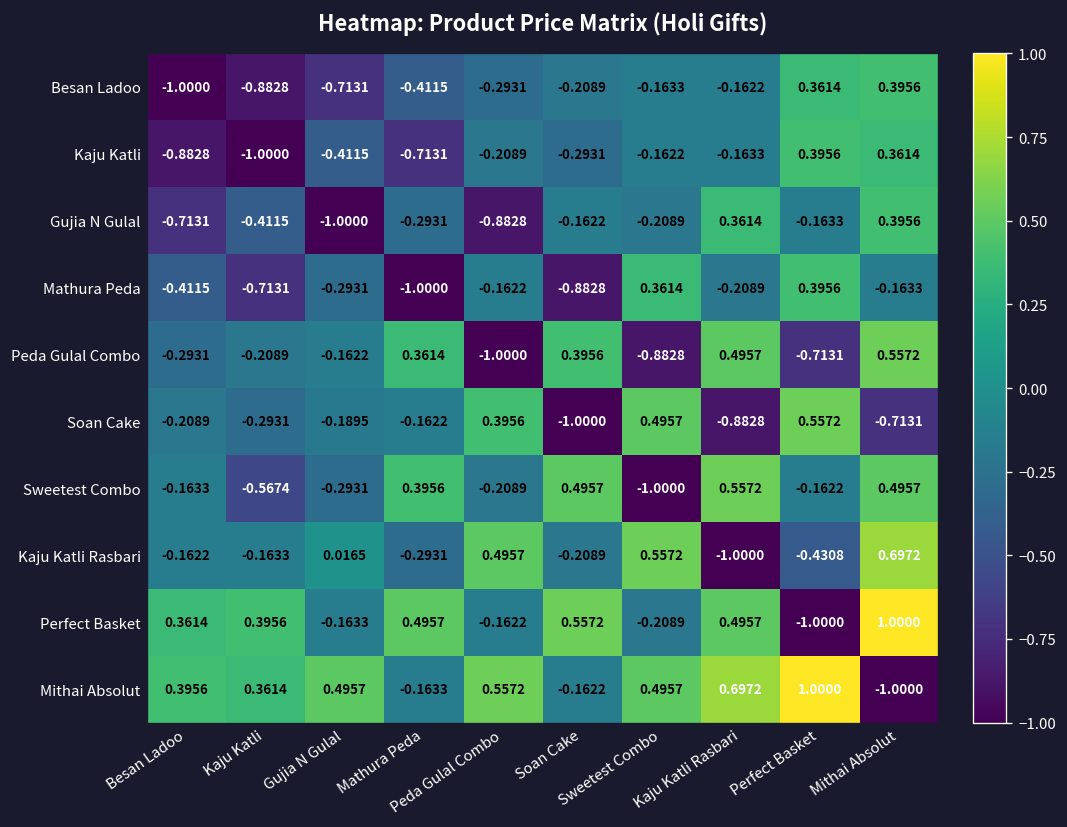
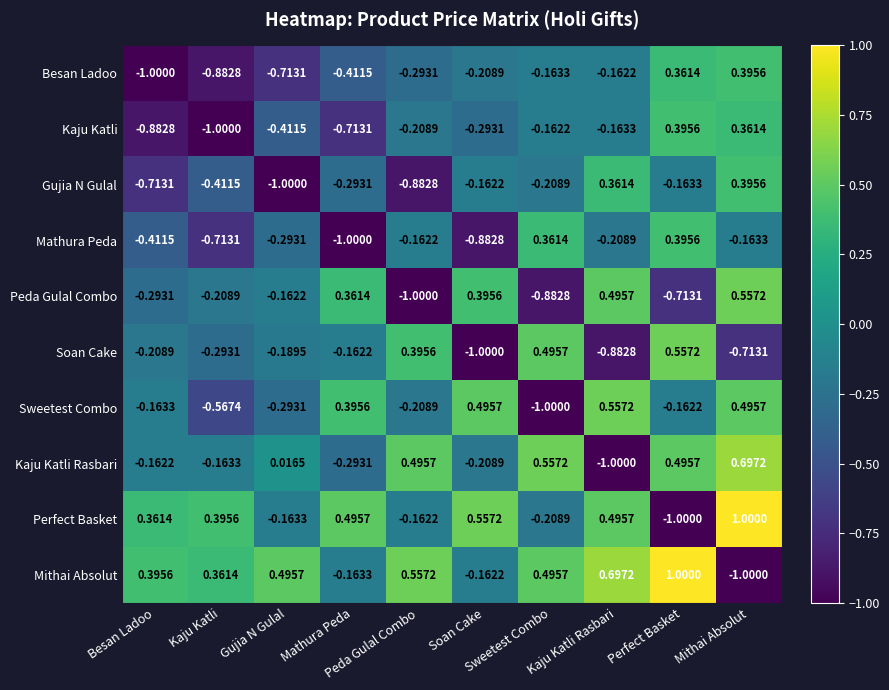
  {
    "Besan Ladoo": {
      "Besan Ladoo": -1.0000,
      "Kaju Katli": -0.8828,
      "Gujia N Gulal": -0.7131,
      "Mathura Peda": -0.4115,
      "Peda Gulal Combo": -0.2931,
      "Soan Cake": -0.2089,
      "Sweetest Combo": -0.1633,
      "Kaju Katli Rasbari": -0.1622,
      "Perfect Basket": 0.3614,
      "Mithai Absolut": 0.3956
    },
    "Kaju Katli": {
      "Besan Ladoo": -0.8828,
      "Kaju Katli": -1.0000,
      "Gujia N Gulal": -0.4115,
      "Mathura Peda": -0.7131,
      "Peda Gulal Combo": -0.2089,
      "Soan Cake": -0.2931,
      "Sweetest Combo": -0.1622,
      "Kaju Katli Rasbari": -0.1633,
      "Perfect Basket": 0.3956,
      "Mithai Absolut": 0.3614
    },
    "Gujia N Gulal": {
      "Besan Ladoo": -0.7131,
      "Kaju Katli": -0.4115,
      "Gujia N Gulal": -1.0000,
      "Mathura Peda": -0.2931,
      "Peda Gulal Combo": -0.8828,
      "Soan Cake": -0.1622,
      "Sweetest Combo": -0.2089,
      "Kaju Katli Rasbari": 0.3614,
      "Perfect Basket": -0.1633,
      "Mithai Absolut": 0.3956
    },
    "Mathura Peda": {
      "Besan Ladoo": -0.4115,
      "Kaju Katli": -0.7131,
      "Gujia N Gulal": -0.2931,
      "Mathura Peda": -1.0000,
      "Peda Gulal Combo": -0.1622,
      "Soan Cake": -0.8828,
      "Sweetest Combo": 0.3614,
      "Kaju Katli Rasbari": -0.2089,
      "Perfect Basket": 0.3956,
      "Mithai Absolut": -0.1633
    },
    "Peda Gulal Combo": {
      "Besan Ladoo": -0.2931,
      "Kaju Katli": -0.2089,
      "Gujia N Gulal": -0.1622,
      "Mathura Peda": 0.3614,
      "Peda Gulal Combo": -1.0000,
      "Soan Cake": 0.3956,
      "Sweetest Combo": -0.8828,
      "Kaju Katli Rasbari": 0.4957,
      "Perfect Basket": -0.7131,
      "Mithai Absolut": 0.5572
    },
    "Soan Cake": {
      "Besan Ladoo": -0.2089,
      "Kaju Katli": -0.2931,
      "Gujia N Gulal": -0.1895,
      "Mathura Peda": -0.1622,
      "Peda Gulal Combo": 0.3956,
      "Soan Cake": -1.0000,
      "Sweetest Combo": 0.4957,
      "Kaju Katli Rasbari": -0.8828,
      "Perfect Basket": 0.5572,
      "Mithai Absolut": -0.7131
    },
    "Sweetest Combo": {
      "Besan Ladoo": -0.1633,
      "Kaju Katli": -0.5674,
      "Gujia N Gulal": -0.2931,
      "Mathura Peda": 0.3956,
      "Peda Gulal Combo": -0.2089,
      "Soan Cake": 0.4957,
      "Sweetest Combo": -1.0000,
      "Kaju Katli Rasbari": 0.5572,
      "Perfect Basket": -0.1622,
      "Mithai Absolut": 0.4957
    },
    "Kaju Katli Rasbari": {
      "Besan Ladoo": -0.1622,
      "Kaju Katli": -0.1633,
      "Gujia N Gulal": 0.0165,
      "Mathura Peda": -0.2931,
      "Peda Gulal Combo": 0.4957,
      "Soan Cake": -0.2089,
      "Sweetest Combo": 0.5572,
      "Kaju Katli Rasbari": -1.0000,
-     "Perfect Basket": -0.4308,
+     "Perfect Basket": 0.4957,
      "Mithai Absolut": 0.6972
    },
    "Perfect Basket": {
      "Besan Ladoo": 0.3614,
      "Kaju Katli": 0.3956,
      "Gujia N Gulal": -0.1633,
      "Mathura Peda": 0.4957,
      "Peda Gulal Combo": -0.1622,
      "Soan Cake": 0.5572,
      "Sweetest Combo": -0.2089,
      "Kaju Katli Rasbari": 0.4957,
      "Perfect Basket": -1.0000,
      "Mithai Absolut": 1.0000
    },
    "Mithai Absolut": {
      "Besan Ladoo": 0.3956,
      "Kaju Katli": 0.3614,
      "Gujia N Gulal": 0.4957,
      "Mathura Peda": -0.1633,
      "Peda Gulal Combo": 0.5572,
      "Soan Cake": -0.1622,
      "Sweetest Combo": 0.4957,
      "Kaju Katli Rasbari": 0.6972,
      "Perfect Basket": 1.0000,
      "Mithai Absolut": -1.0000
    }
  }
